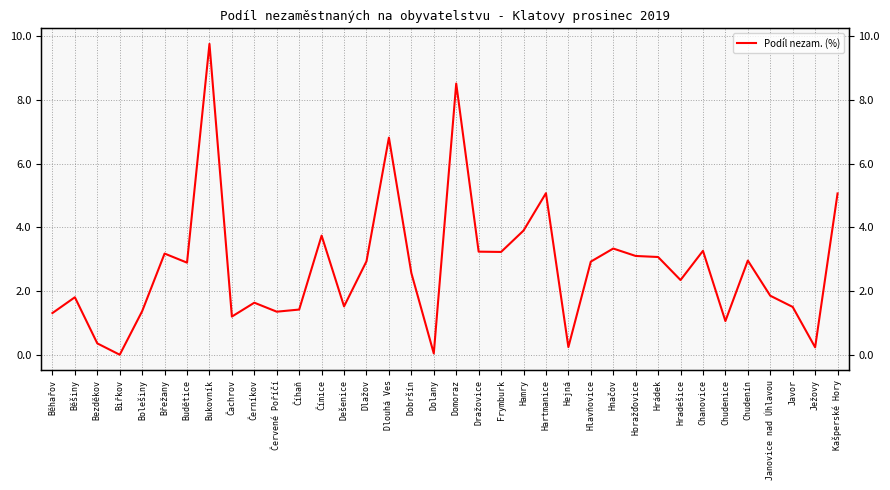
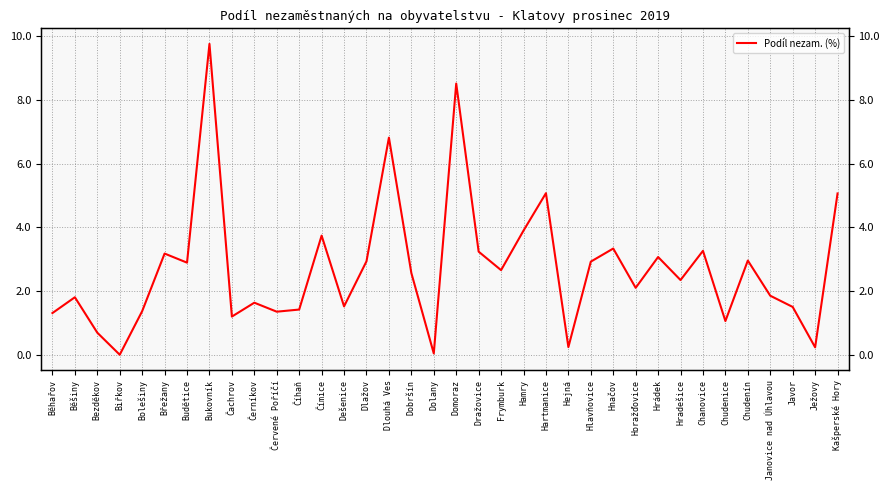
  {
    "Běhařov": 1.3,
    "Běšiny": 1.8,
-   "Bezděkov": 0.4,
+   "Bezděkov": 0.7,
    "Biřkov": 0.0,
    "Bolešiny": 1.4,
    "Břežany": 3.2,
    "Budětice": 2.9,
    "Bukovník": 9.8,
    "Čachrov": 1.2,
    "Černíkov": 1.6,
    "Červené Poříčí": 1.4,
    "Číhaň": 1.4,
    "Čímice": 3.7,
    "Dešenice": 1.5,
    "Dlažov": 2.9,
    "Dlouhá Ves": 6.8,
    "Dobršín": 2.6,
    "Dolany": 0.0,
    "Domoraz": 8.5,
    "Dražovice": 3.2,
-   "Frymburk": 3.2,
+   "Frymburk": 2.7,
    "Hamry": 3.9,
    "Hartmanice": 5.1,
    "Hejná": 0.2,
    "Hlavňovice": 2.9,
    "Hnačov": 3.3,
-   "Horažďovice": 3.1,
+   "Horažďovice": 2.1,
    "Hrádek": 3.1,
    "Hradešice": 2.3,
    "Chanovice": 3.3,
    "Chudenice": 1.1,
    "Chudenín": 3.0,
    "Janovice nad Úhlavou": 1.9,
    "Javor": 1.5,
    "Ježovy": 0.2,
    "Kašperské Hory": 5.1
  }
